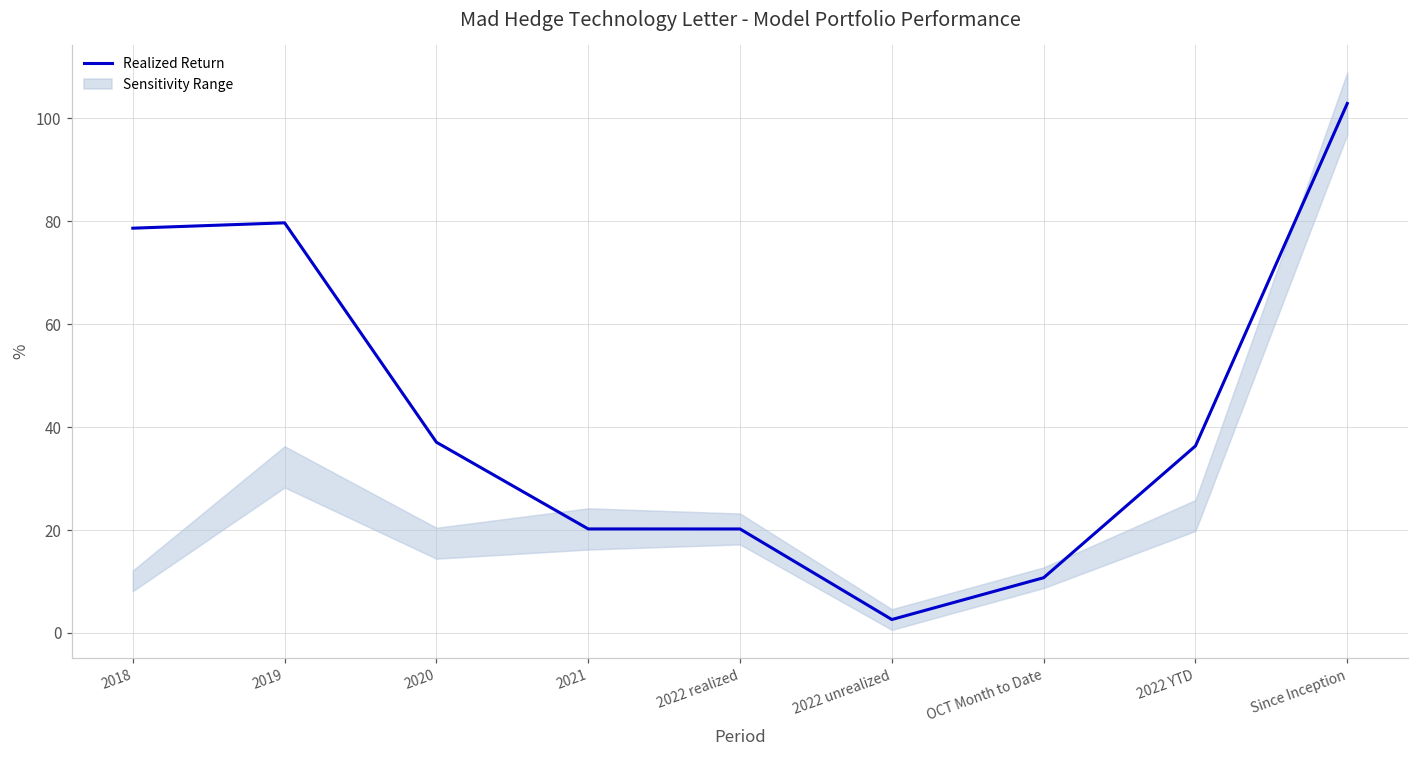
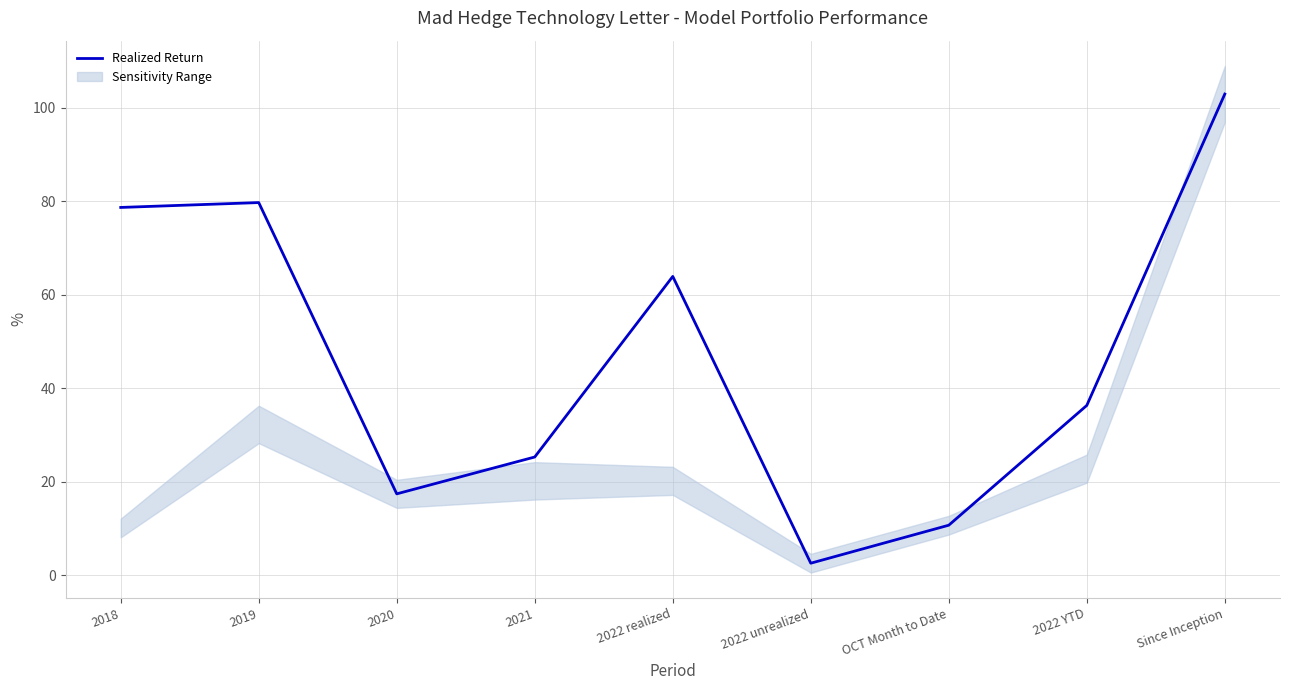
  {
    "Realized Return": {
      "2018": 79,
      "2019": 80,
-     "2020": 37,
-     "2021": 20,
-     "2022 realized": 20,
+     "2020": 17,
+     "2021": 25,
+     "2022 realized": 64,
      "2022 unrealized": 3,
      "OCT Month to Date": 11,
      "2022 YTD": 36,
      "Since Inception": 103
    }
  }
